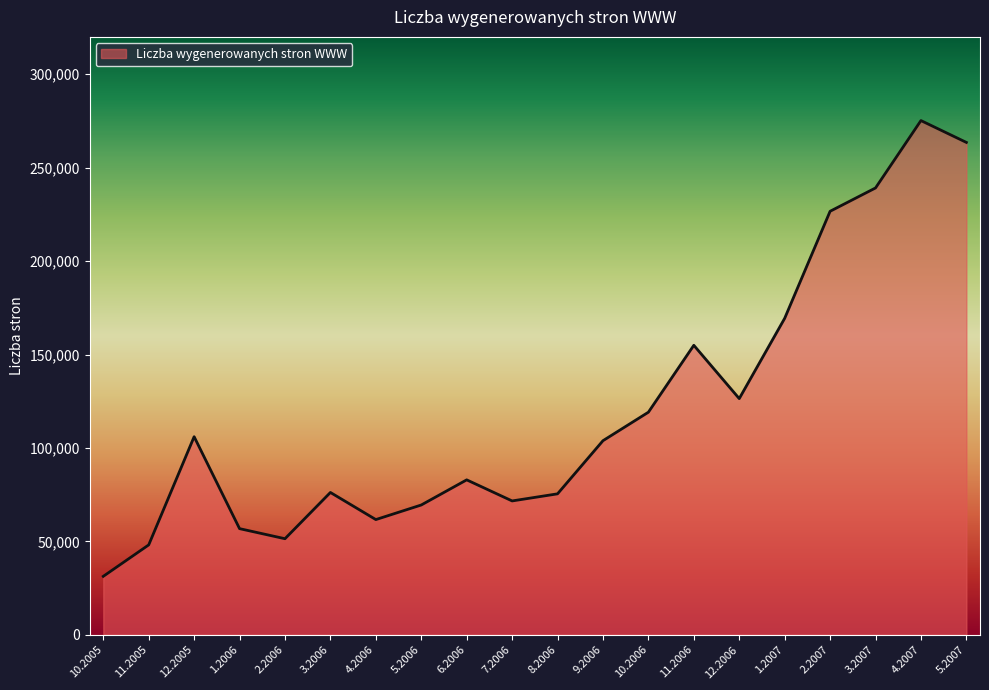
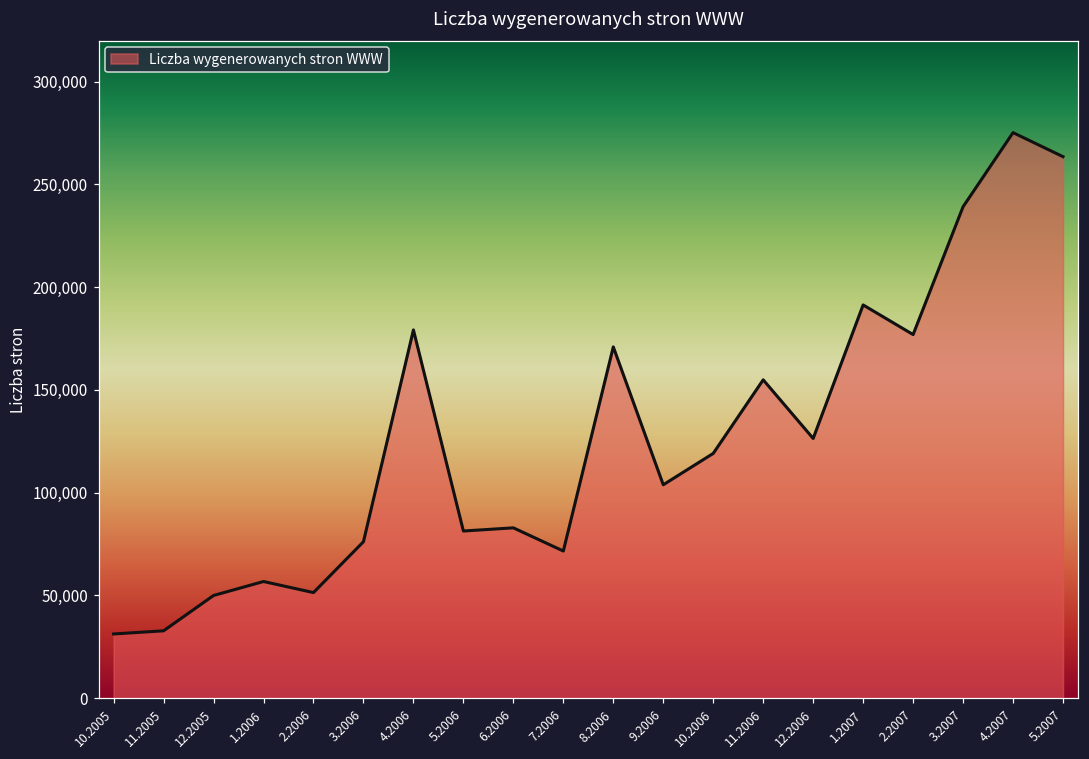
  {
    "10.2005": "31,000",
-   "11.2005": "48,000",
-   "12.2005": "106,000",
+   "11.2005": "33,000",
+   "12.2005": "50,000",
    "1.2006": "57,000",
    "2.2006": "51,000",
    "3.2006": "76,000",
-   "4.2006": "62,000",
-   "5.2006": "69,000",
+   "4.2006": "179,000",
+   "5.2006": "81,000",
    "6.2006": "83,000",
    "7.2006": "72,000",
-   "8.2006": "75,000",
+   "8.2006": "171,000",
    "9.2006": "104,000",
    "10.2006": "119,000",
    "11.2006": "155,000",
    "12.2006": "126,000",
-   "1.2007": "169,000",
-   "2.2007": "227,000",
+   "1.2007": "191,000",
+   "2.2007": "177,000",
    "3.2007": "239,000",
    "4.2007": "275,000",
    "5.2007": "264,000"
  }
